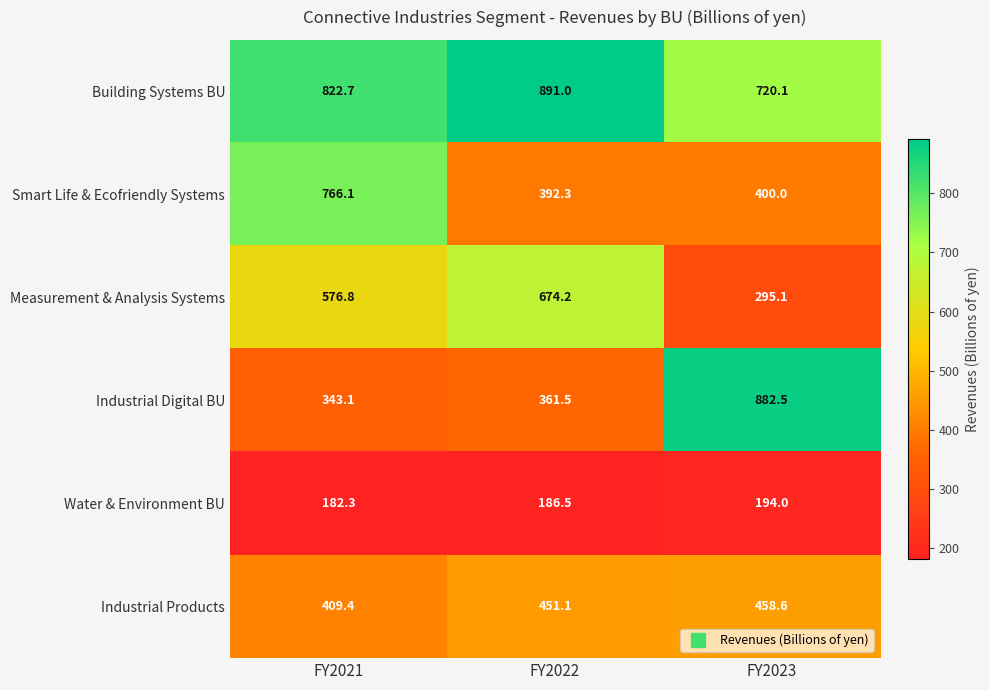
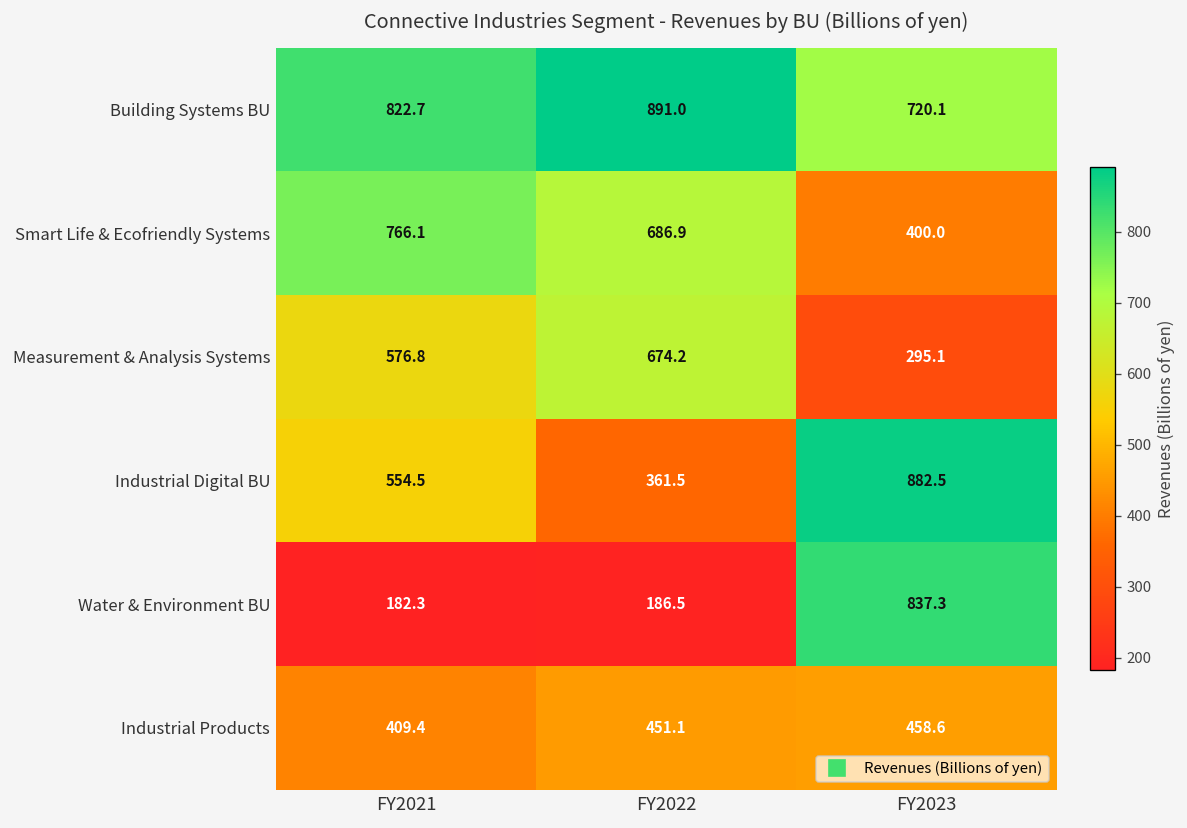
  {
    "Building Systems BU": {
      "FY2021": 822.7,
      "FY2022": 891.0,
      "FY2023": 720.1
    },
    "Smart Life & Ecofriendly Systems": {
      "FY2021": 766.1,
-     "FY2022": 392.3,
+     "FY2022": 686.9,
      "FY2023": 400.0
    },
    "Measurement & Analysis Systems": {
      "FY2021": 576.8,
      "FY2022": 674.2,
      "FY2023": 295.1
    },
    "Industrial Digital BU": {
-     "FY2021": 343.1,
+     "FY2021": 554.5,
      "FY2022": 361.5,
      "FY2023": 882.5
    },
    "Water & Environment BU": {
      "FY2021": 182.3,
      "FY2022": 186.5,
-     "FY2023": 194.0
+     "FY2023": 837.3
    },
    "Industrial Products": {
      "FY2021": 409.4,
      "FY2022": 451.1,
      "FY2023": 458.6
    }
  }
